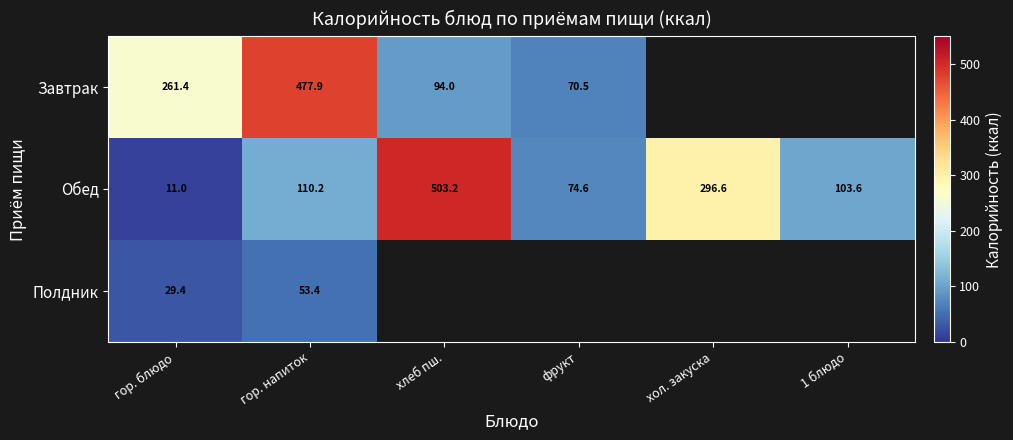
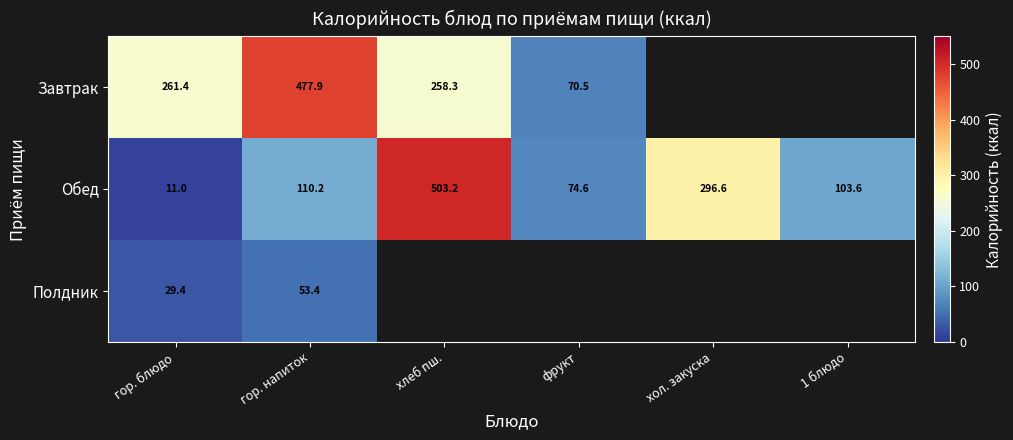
  {
    "Завтрак": {
      "гор. блюдо": 261.4,
      "гор. напиток": 477.9,
-     "хлеб пш.": 94.0,
+     "хлеб пш.": 258.3,
      "фрукт": 70.5
    },
    "Обед": {
      "гор. блюдо": 11.0,
      "гор. напиток": 110.2,
      "хлеб пш.": 503.2,
      "фрукт": 74.6,
      "хол. закуска": 296.6,
      "1 блюдо": 103.6
    },
    "Полдник": {
      "гор. блюдо": 29.4,
      "гор. напиток": 53.4
    }
  }
